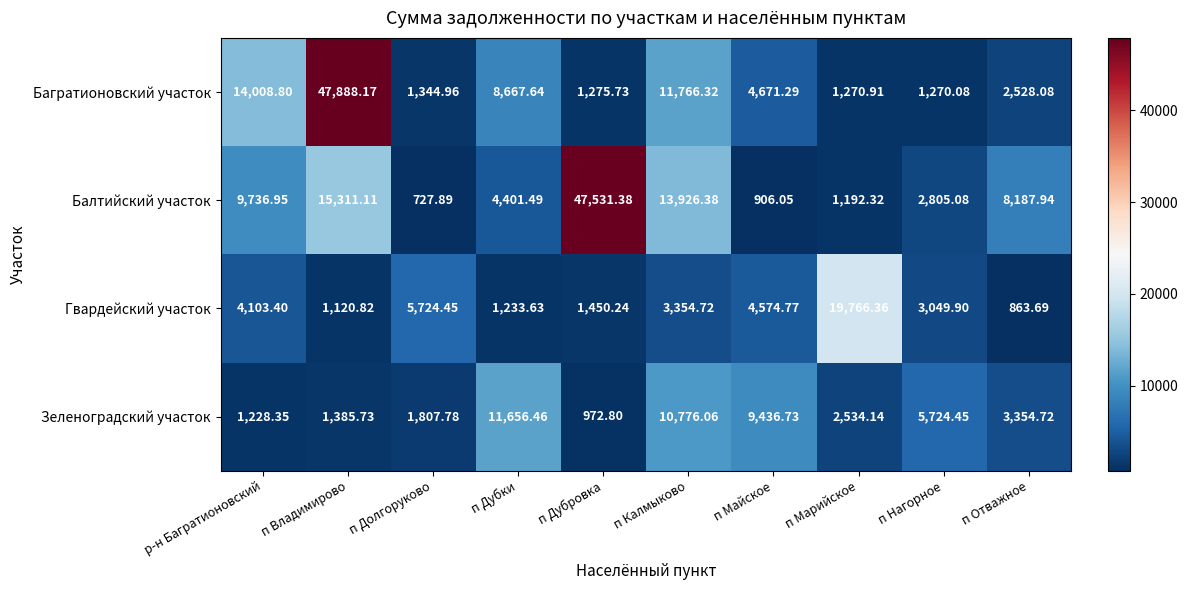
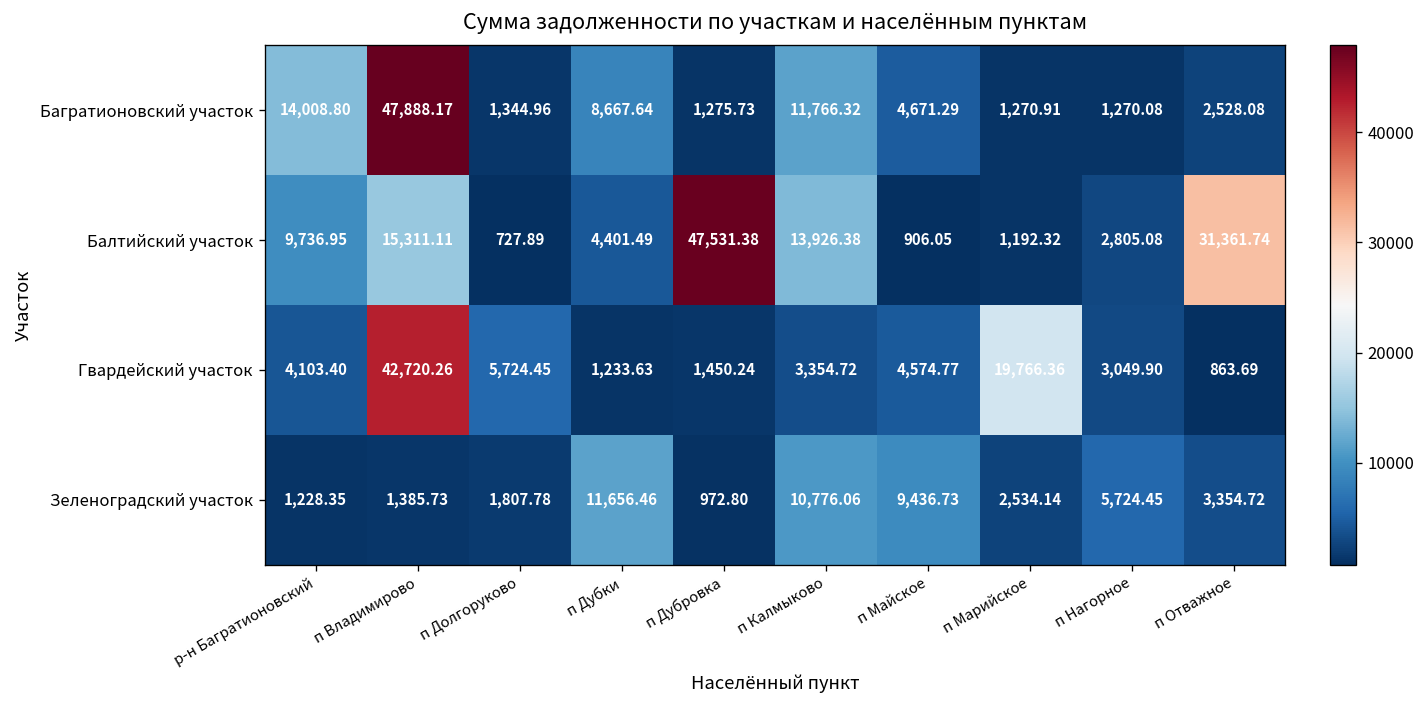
  {
    "Багратионовский участок": {
      "р-н Багратионовский": "14,008.80",
      "п Владимирово": "47,888.17",
      "п Долгоруково": "1,344.96",
      "п Дубки": "8,667.64",
      "п Дубровка": "1,275.73",
      "п Калмыково": "11,766.32",
      "п Майское": "4,671.29",
      "п Марийское": "1,270.91",
      "п Нагорное": "1,270.08",
      "п Отважное": "2,528.08"
    },
    "Балтийский участок": {
      "р-н Багратионовский": "9,736.95",
      "п Владимирово": "15,311.11",
      "п Долгоруково": "727.89",
      "п Дубки": "4,401.49",
      "п Дубровка": "47,531.38",
      "п Калмыково": "13,926.38",
      "п Майское": "906.05",
      "п Марийское": "1,192.32",
      "п Нагорное": "2,805.08",
-     "п Отважное": "8,187.94"
+     "п Отважное": "31,361.74"
    },
    "Гвардейский участок": {
      "р-н Багратионовский": "4,103.40",
-     "п Владимирово": "1,120.82",
+     "п Владимирово": "42,720.26",
      "п Долгоруково": "5,724.45",
      "п Дубки": "1,233.63",
      "п Дубровка": "1,450.24",
      "п Калмыково": "3,354.72",
      "п Майское": "4,574.77",
      "п Нагорное": "3,049.90",
      "п Отважное": "863.69"
    },
    "Зеленоградский участок": {
      "р-н Багратионовский": "1,228.35",
      "п Владимирово": "1,385.73",
      "п Долгоруково": "1,807.78",
      "п Дубки": "11,656.46",
      "п Дубровка": "972.80",
      "п Калмыково": "10,776.06",
      "п Майское": "9,436.73",
      "п Марийское": "2,534.14",
      "п Нагорное": "5,724.45",
      "п Отважное": "3,354.72"
    }
  }
